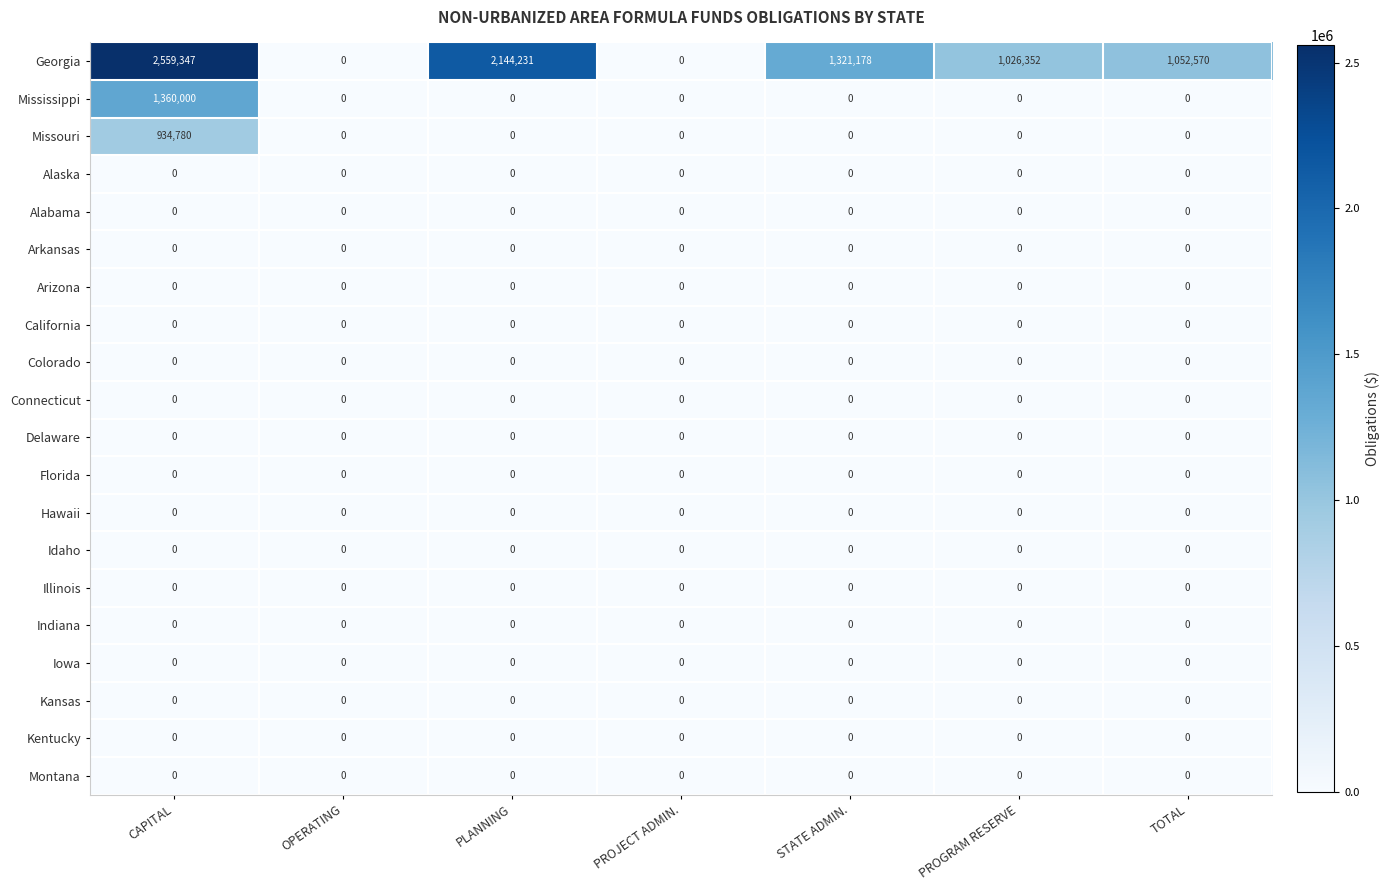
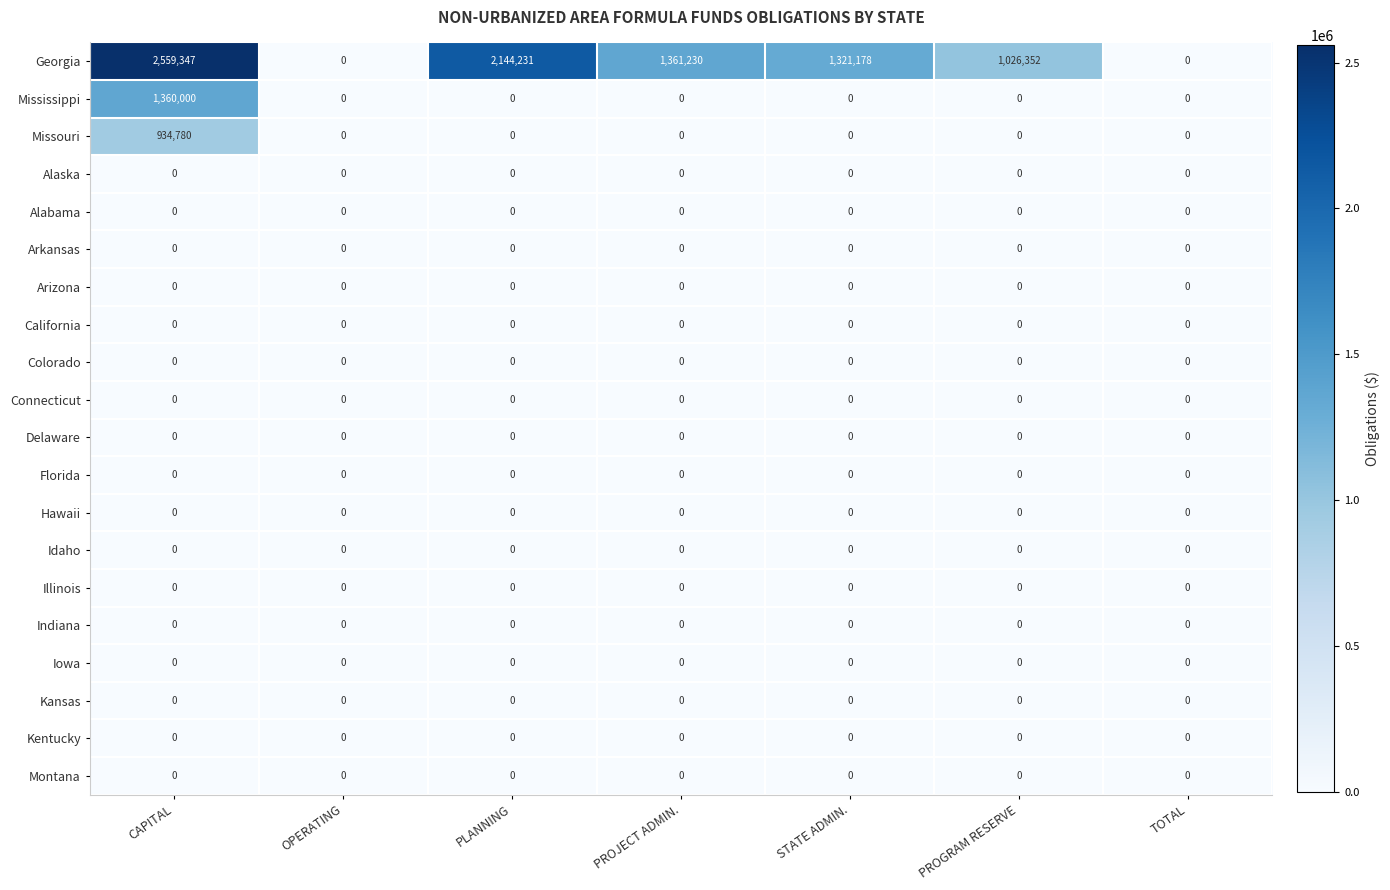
  {
    "Georgia": {
      "CAPITAL": "2,559,347",
      "OPERATING": "0",
      "PLANNING": "2,144,231",
-     "PROJECT ADMIN.": "0",
+     "PROJECT ADMIN.": "1,361,230",
      "STATE ADMIN.": "1,321,178",
      "PROGRAM RESERVE": "1,026,352",
-     "TOTAL": "1,052,570"
+     "TOTAL": "0"
    },
    "Mississippi": {
      "CAPITAL": "1,360,000",
      "OPERATING": "0",
      "PLANNING": "0",
      "PROJECT ADMIN.": "0",
      "STATE ADMIN.": "0",
      "PROGRAM RESERVE": "0",
      "TOTAL": "0"
    },
    "Missouri": {
      "CAPITAL": "934,780",
      "OPERATING": "0",
      "PLANNING": "0",
      "PROJECT ADMIN.": "0",
      "STATE ADMIN.": "0",
      "PROGRAM RESERVE": "0",
      "TOTAL": "0"
    },
    "Alaska": {
      "CAPITAL": "0",
      "OPERATING": "0",
      "PLANNING": "0",
      "PROJECT ADMIN.": "0",
      "STATE ADMIN.": "0",
      "PROGRAM RESERVE": "0",
      "TOTAL": "0"
    },
    "Alabama": {
      "CAPITAL": "0",
      "OPERATING": "0",
      "PLANNING": "0",
      "PROJECT ADMIN.": "0",
      "STATE ADMIN.": "0",
      "PROGRAM RESERVE": "0",
      "TOTAL": "0"
    },
    "Arkansas": {
      "CAPITAL": "0",
      "OPERATING": "0",
      "PLANNING": "0",
      "PROJECT ADMIN.": "0",
      "STATE ADMIN.": "0",
      "PROGRAM RESERVE": "0",
      "TOTAL": "0"
    },
    "Arizona": {
      "CAPITAL": "0",
      "OPERATING": "0",
      "PLANNING": "0",
      "PROJECT ADMIN.": "0",
      "STATE ADMIN.": "0",
      "PROGRAM RESERVE": "0",
      "TOTAL": "0"
    },
    "California": {
      "CAPITAL": "0",
      "OPERATING": "0",
      "PLANNING": "0",
      "PROJECT ADMIN.": "0",
      "STATE ADMIN.": "0",
      "PROGRAM RESERVE": "0",
      "TOTAL": "0"
    },
    "Colorado": {
      "CAPITAL": "0",
      "OPERATING": "0",
      "PLANNING": "0",
      "PROJECT ADMIN.": "0",
      "STATE ADMIN.": "0",
      "PROGRAM RESERVE": "0",
      "TOTAL": "0"
    },
    "Connecticut": {
      "CAPITAL": "0",
      "OPERATING": "0",
      "PLANNING": "0",
      "PROJECT ADMIN.": "0",
      "STATE ADMIN.": "0",
      "PROGRAM RESERVE": "0",
      "TOTAL": "0"
    },
    "Delaware": {
      "CAPITAL": "0",
      "OPERATING": "0",
      "PLANNING": "0",
      "PROJECT ADMIN.": "0",
      "STATE ADMIN.": "0",
      "PROGRAM RESERVE": "0",
      "TOTAL": "0"
    },
    "Florida": {
      "CAPITAL": "0",
      "OPERATING": "0",
      "PLANNING": "0",
      "PROJECT ADMIN.": "0",
      "STATE ADMIN.": "0",
      "PROGRAM RESERVE": "0",
      "TOTAL": "0"
    },
    "Hawaii": {
      "CAPITAL": "0",
      "OPERATING": "0",
      "PLANNING": "0",
      "PROJECT ADMIN.": "0",
      "STATE ADMIN.": "0",
      "PROGRAM RESERVE": "0",
      "TOTAL": "0"
    },
    "Idaho": {
      "CAPITAL": "0",
      "OPERATING": "0",
      "PLANNING": "0",
      "PROJECT ADMIN.": "0",
      "STATE ADMIN.": "0",
      "PROGRAM RESERVE": "0",
      "TOTAL": "0"
    },
    "Illinois": {
      "CAPITAL": "0",
      "OPERATING": "0",
      "PLANNING": "0",
      "PROJECT ADMIN.": "0",
      "STATE ADMIN.": "0",
      "PROGRAM RESERVE": "0",
      "TOTAL": "0"
    },
    "Indiana": {
      "CAPITAL": "0",
      "OPERATING": "0",
      "PLANNING": "0",
      "PROJECT ADMIN.": "0",
      "STATE ADMIN.": "0",
      "PROGRAM RESERVE": "0",
      "TOTAL": "0"
    },
    "Iowa": {
      "CAPITAL": "0",
      "OPERATING": "0",
      "PLANNING": "0",
      "PROJECT ADMIN.": "0",
      "STATE ADMIN.": "0",
      "PROGRAM RESERVE": "0",
      "TOTAL": "0"
    },
    "Kansas": {
      "CAPITAL": "0",
      "OPERATING": "0",
      "PLANNING": "0",
      "PROJECT ADMIN.": "0",
      "STATE ADMIN.": "0",
      "PROGRAM RESERVE": "0",
      "TOTAL": "0"
    },
    "Kentucky": {
      "CAPITAL": "0",
      "OPERATING": "0",
      "PLANNING": "0",
      "PROJECT ADMIN.": "0",
      "STATE ADMIN.": "0",
      "PROGRAM RESERVE": "0",
      "TOTAL": "0"
    },
    "Montana": {
      "CAPITAL": "0",
      "OPERATING": "0",
      "PLANNING": "0",
      "PROJECT ADMIN.": "0",
      "STATE ADMIN.": "0",
      "PROGRAM RESERVE": "0",
      "TOTAL": "0"
    }
  }
